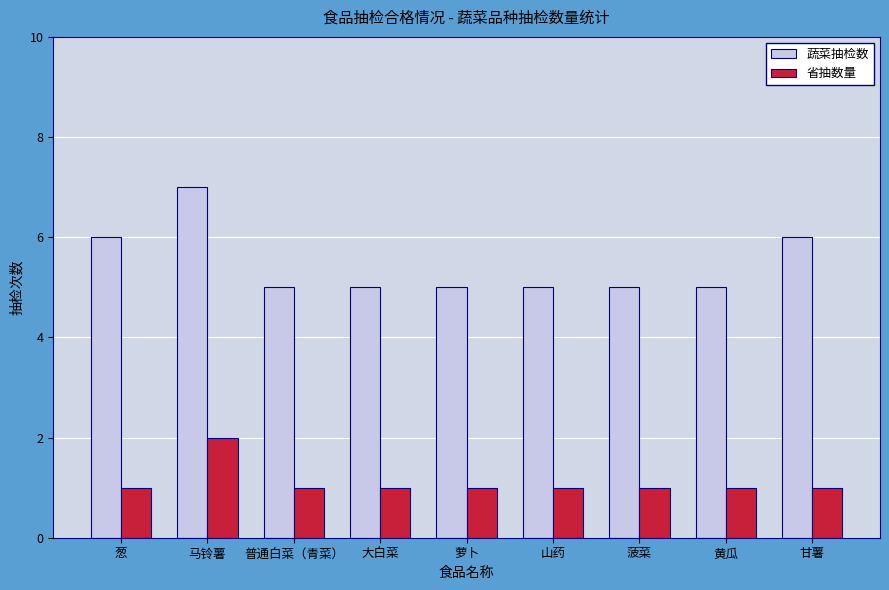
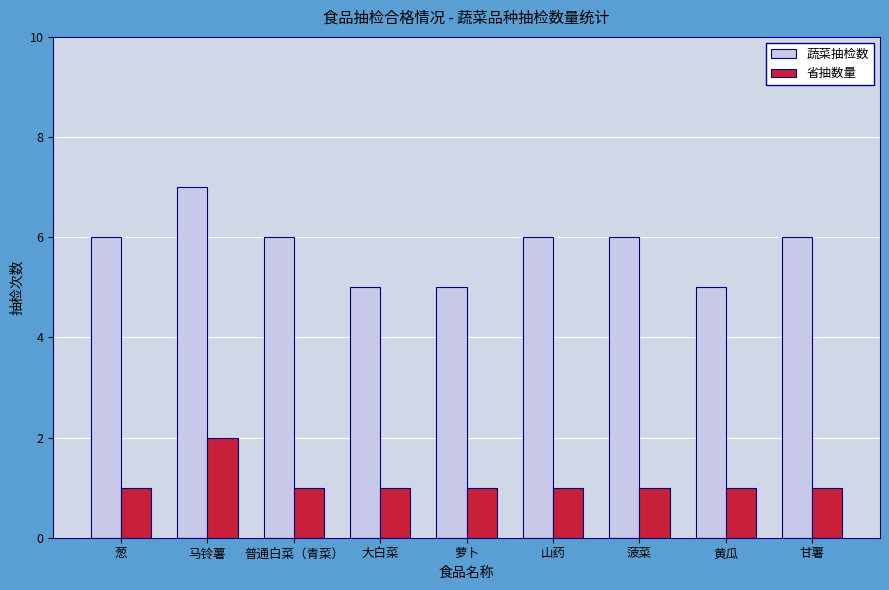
  {
    "蔬菜抽检数": {
      "葱": 6,
      "马铃薯": 7,
-     "普通白菜（青菜）": 5,
+     "普通白菜（青菜）": 6,
      "大白菜": 5,
      "萝卜": 5,
-     "山药": 5,
-     "菠菜": 5,
+     "山药": 6,
+     "菠菜": 6,
      "黄瓜": 5,
      "甘薯": 6
    },
    "省抽数量": {
      "葱": 1,
      "马铃薯": 2,
      "普通白菜（青菜）": 1,
      "大白菜": 1,
      "萝卜": 1,
      "山药": 1,
      "菠菜": 1,
      "黄瓜": 1,
      "甘薯": 1
    }
  }
